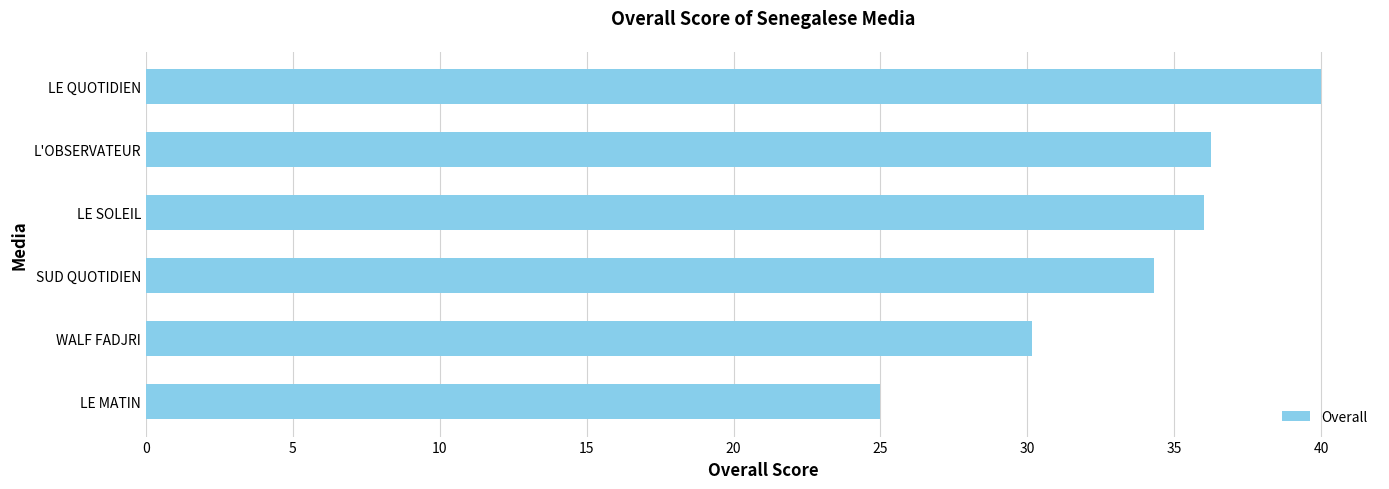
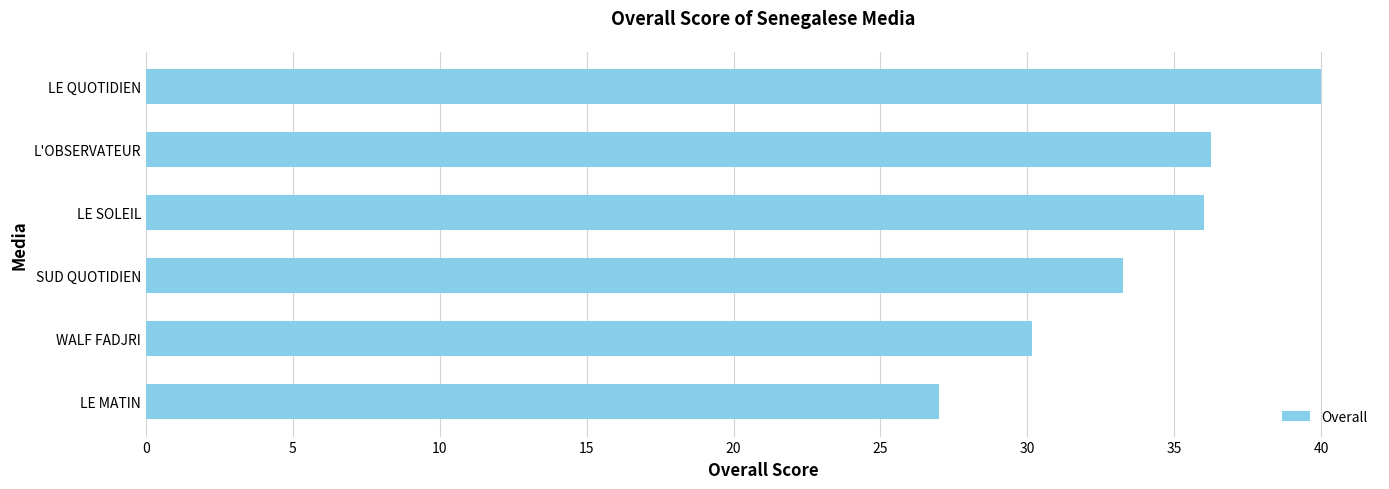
  {
    "LE QUOTIDIEN": 40.0,
    "L'OBSERVATEUR": 36.3,
    "LE SOLEIL": 36.0,
-   "SUD QUOTIDIEN": 34.3,
+   "SUD QUOTIDIEN": 33.3,
    "WALF FADJRI": 30.1,
-   "LE MATIN": 25
+   "LE MATIN": 27
  }
